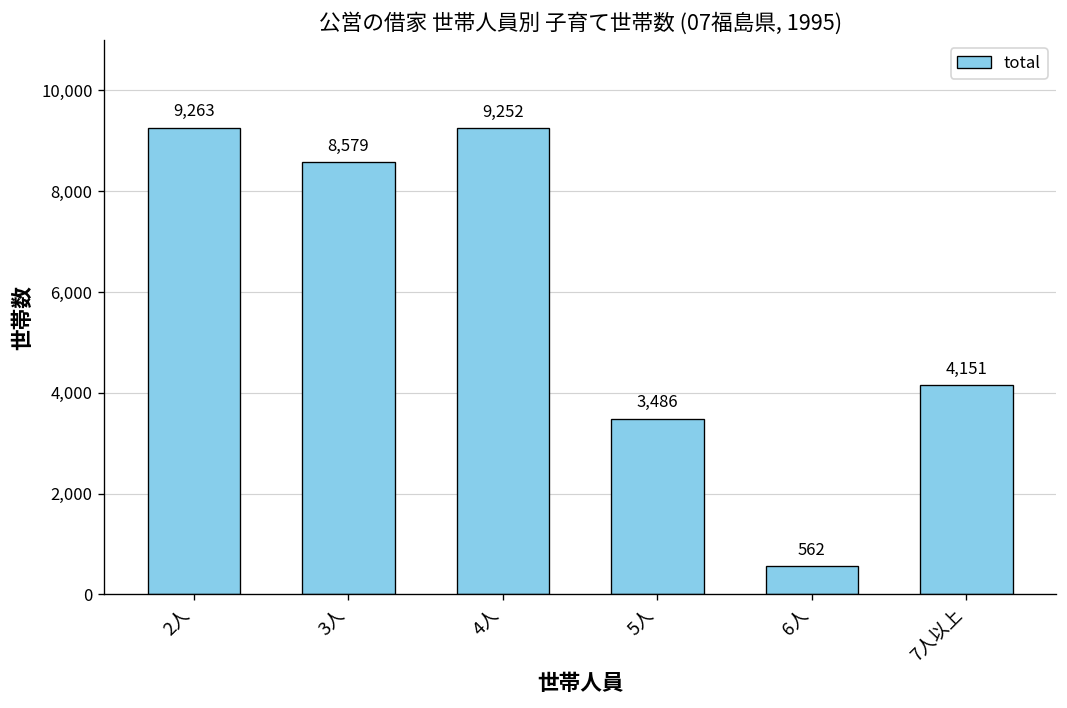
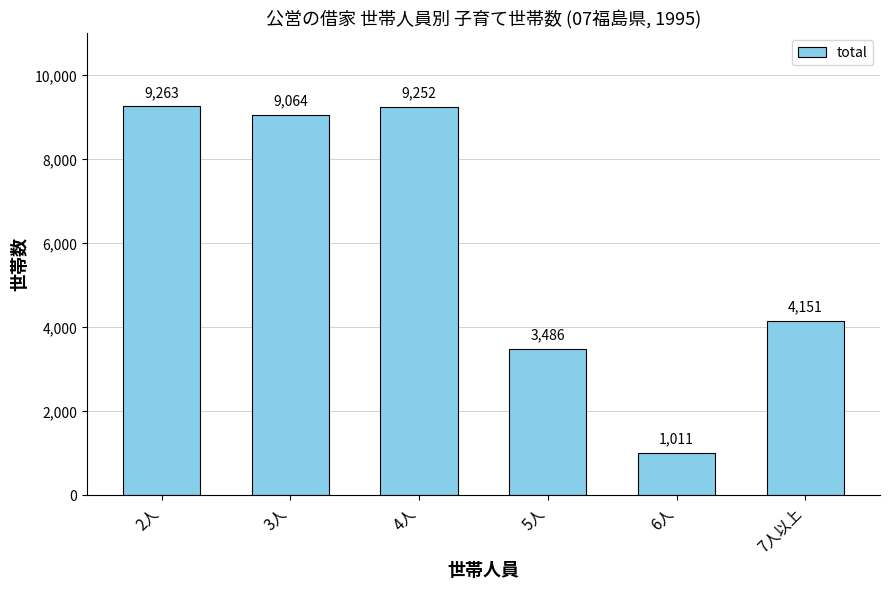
  {
    "2人": "9,263",
-   "3人": "8,579",
+   "3人": "9,064",
    "4人": "9,252",
    "5人": "3,486",
-   "6人": "562",
+   "6人": "1,011",
    "7人以上": "4,151"
  }
